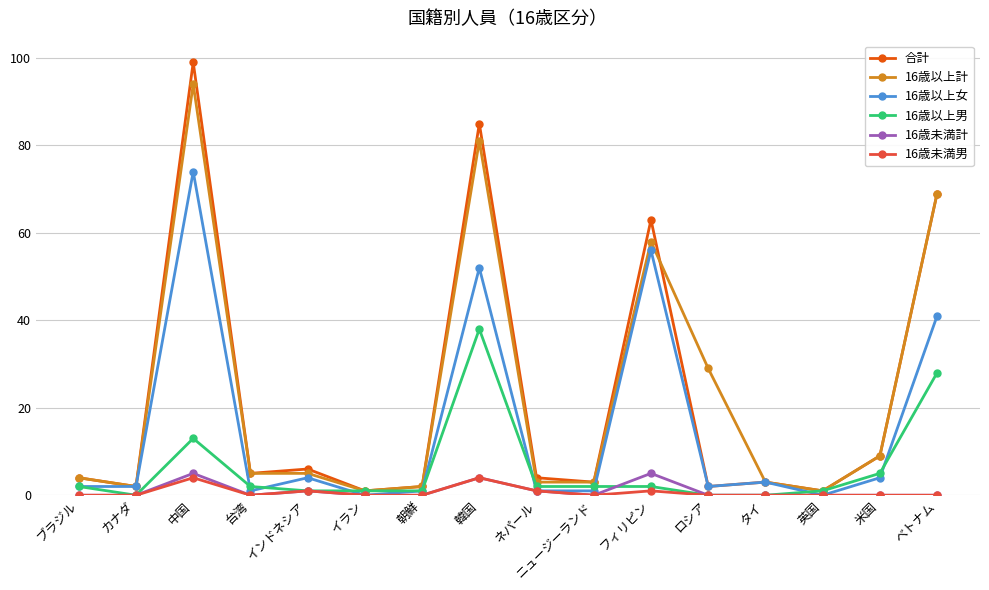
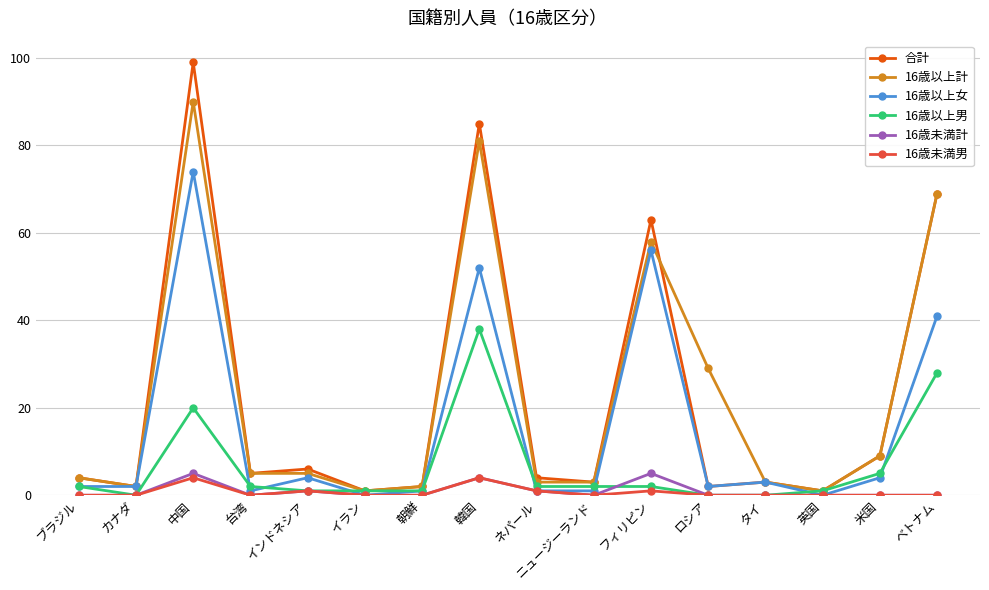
  {
    "16歳以上計": {
-     "中国": 94,
+     "中国": 90,
      "インドネシア": 5,
      "韓国": 81,
      "ネパール": 3,
      "フィリピン": 58,
      "ロシア": 29
    },
    "16歳以上女": {
      "中国": 74,
      "台湾": 1,
      "インドネシア": 4,
      "韓国": 52,
      "ニュージーランド": 1,
      "フィリピン": 56,
      "米国": 4,
      "ベトナム": 41
    },
    "16歳以上男": {
-     "中国": 13,
+     "中国": 20,
      "台湾": 2,
      "韓国": 38,
      "ネパール": 2,
      "ニュージーランド": 2,
      "フィリピン": 2,
      "米国": 5,
      "ベトナム": 28
    },
    "16歳未満計": {
      "中国": 5,
      "フィリピン": 5
    }
  }
